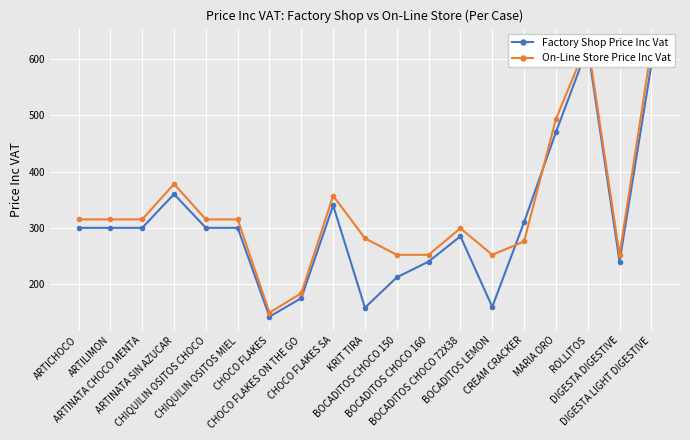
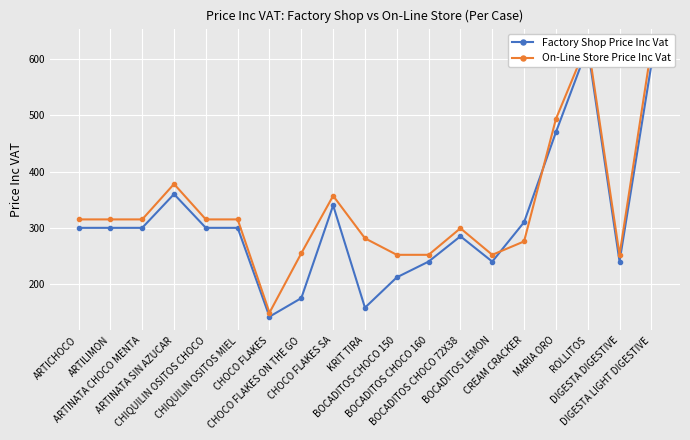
  {
    "Factory Shop Price Inc Vat": {
      "ARTICHOCO": 300,
      "ARTILIMON": 300,
      "ARTINATA CHOCO MENTA": 300,
      "ARTINATA SIN AZUCAR": 360,
      "CHIQUILIN OSITOS CHOCO": 300,
      "CHIQUILIN OSITOS MIEL": 300,
      "CHOCO FLAKES": 140,
      "CHOCO FLAKES ON THE GO": 180,
      "CHOCO FLAKES SA": 340,
      "KRIT TIRA": 160,
      "BOCADITOS CHOCO 150": 210,
      "BOCADITOS CHOCO 160": 240,
      "BOCADITOS CHOCO 72X38": 290,
-     "BOCADITOS LEMON": 160,
+     "BOCADITOS LEMON": 240,
      "CREAM CRACKER": 310,
      "MARIA ORO": 470,
      "DIGESTA DIGESTIVE": 240
    },
    "On-Line Store Price Inc Vat": {
      "ARTICHOCO": 320,
      "ARTILIMON": 320,
      "ARTINATA CHOCO MENTA": 320,
      "ARTINATA SIN AZUCAR": 380,
      "CHIQUILIN OSITOS CHOCO": 320,
      "CHIQUILIN OSITOS MIEL": 320,
      "CHOCO FLAKES": 150,
-     "CHOCO FLAKES ON THE GO": 180,
+     "CHOCO FLAKES ON THE GO": 250,
      "CHOCO FLAKES SA": 360,
      "KRIT TIRA": 280,
      "BOCADITOS CHOCO 150": 250,
      "BOCADITOS CHOCO 160": 250,
      "BOCADITOS CHOCO 72X38": 300,
      "BOCADITOS LEMON": 250,
      "CREAM CRACKER": 280,
      "MARIA ORO": 490,
      "DIGESTA DIGESTIVE": 250
    }
  }
